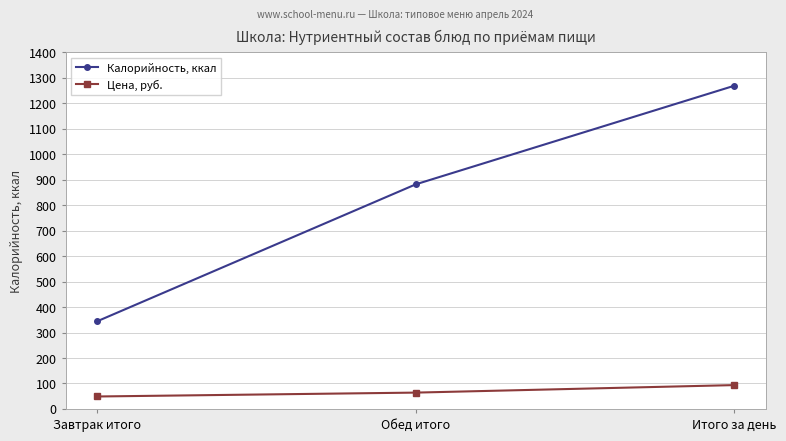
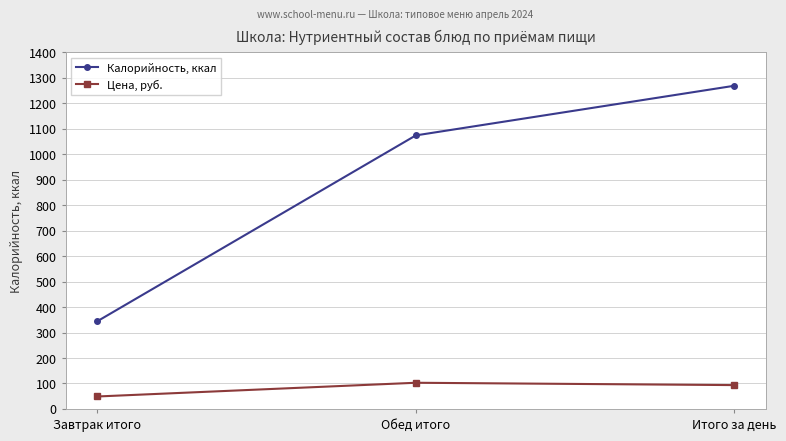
  {
    "Калорийность, ккал": {
      "Завтрак итого": 340,
-     "Обед итого": 880,
+     "Обед итого": 1070,
      "Итого за день": 1270
    },
    "Цена, руб.": {
      "Завтрак итого": 50,
-     "Обед итого": 60,
+     "Обед итого": 100,
      "Итого за день": 90
    }
  }
